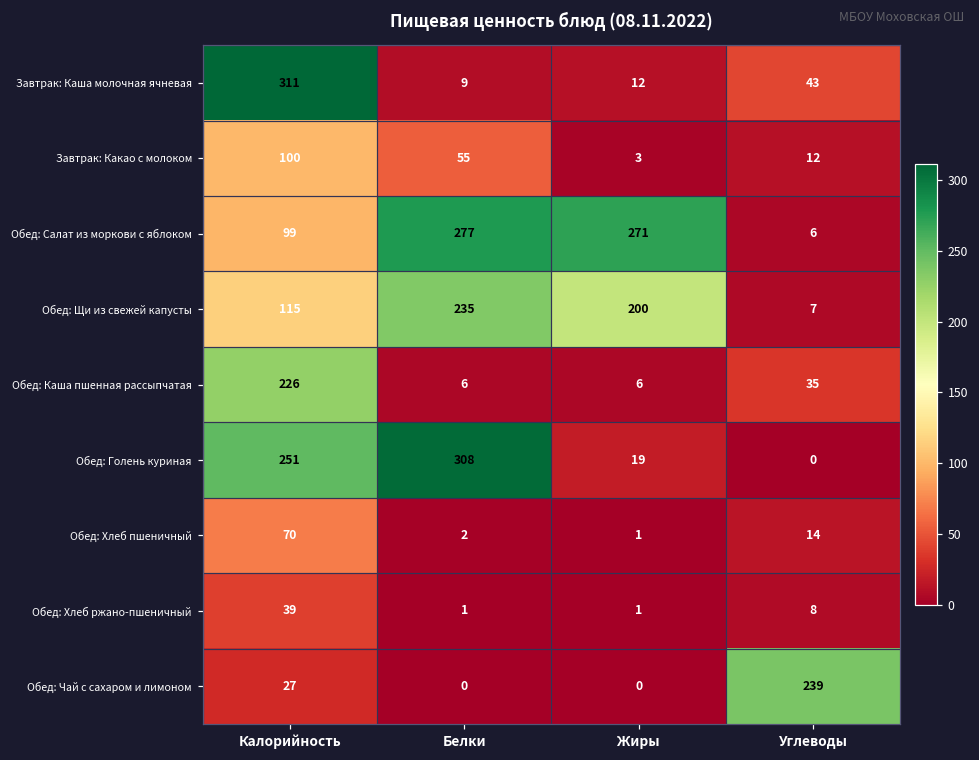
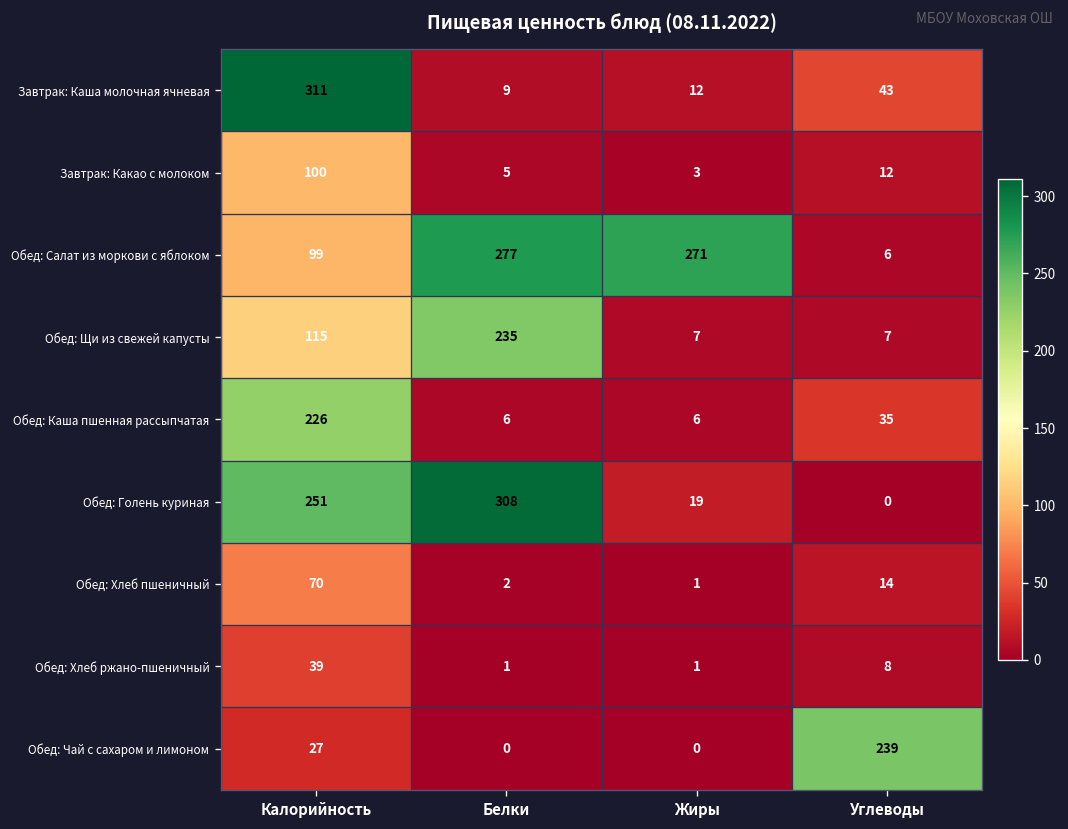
  {
    "Завтрак: Каша молочная ячневая": {
      "Калорийность": 311,
      "Белки": 9,
      "Жиры": 12,
      "Углеводы": 43
    },
    "Завтрак: Какао с молоком": {
      "Калорийность": 100,
-     "Белки": 55,
+     "Белки": 5,
      "Жиры": 3,
      "Углеводы": 12
    },
    "Обед: Салат из моркови с яблоком": {
      "Калорийность": 99,
      "Белки": 277,
      "Жиры": 271,
      "Углеводы": 6
    },
    "Обед: Щи из свежей капусты": {
      "Калорийность": 115,
      "Белки": 235,
-     "Жиры": 200,
+     "Жиры": 7,
      "Углеводы": 7
    },
    "Обед: Каша пшенная рассыпчатая": {
      "Калорийность": 226,
      "Белки": 6,
      "Жиры": 6,
      "Углеводы": 35
    },
    "Обед: Голень куриная": {
      "Калорийность": 251,
      "Белки": 308,
      "Жиры": 19,
      "Углеводы": 0
    },
    "Обед: Хлеб пшеничный": {
      "Калорийность": 70,
      "Белки": 2,
      "Жиры": 1,
      "Углеводы": 14
    },
    "Обед: Хлеб ржано-пшеничный": {
      "Калорийность": 39,
      "Белки": 1,
      "Жиры": 1,
      "Углеводы": 8
    },
    "Обед: Чай с сахаром и лимоном": {
      "Калорийность": 27,
      "Белки": 0,
      "Жиры": 0,
      "Углеводы": 239
    }
  }
